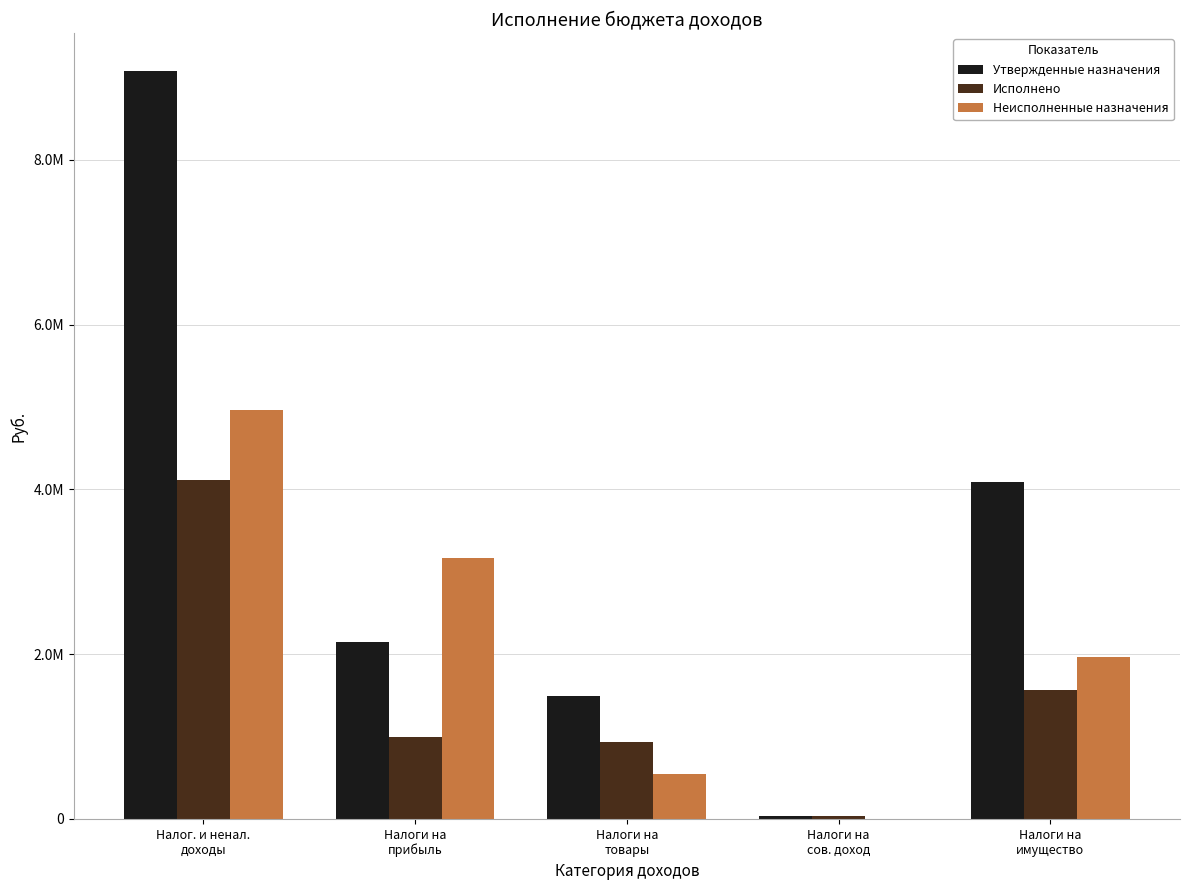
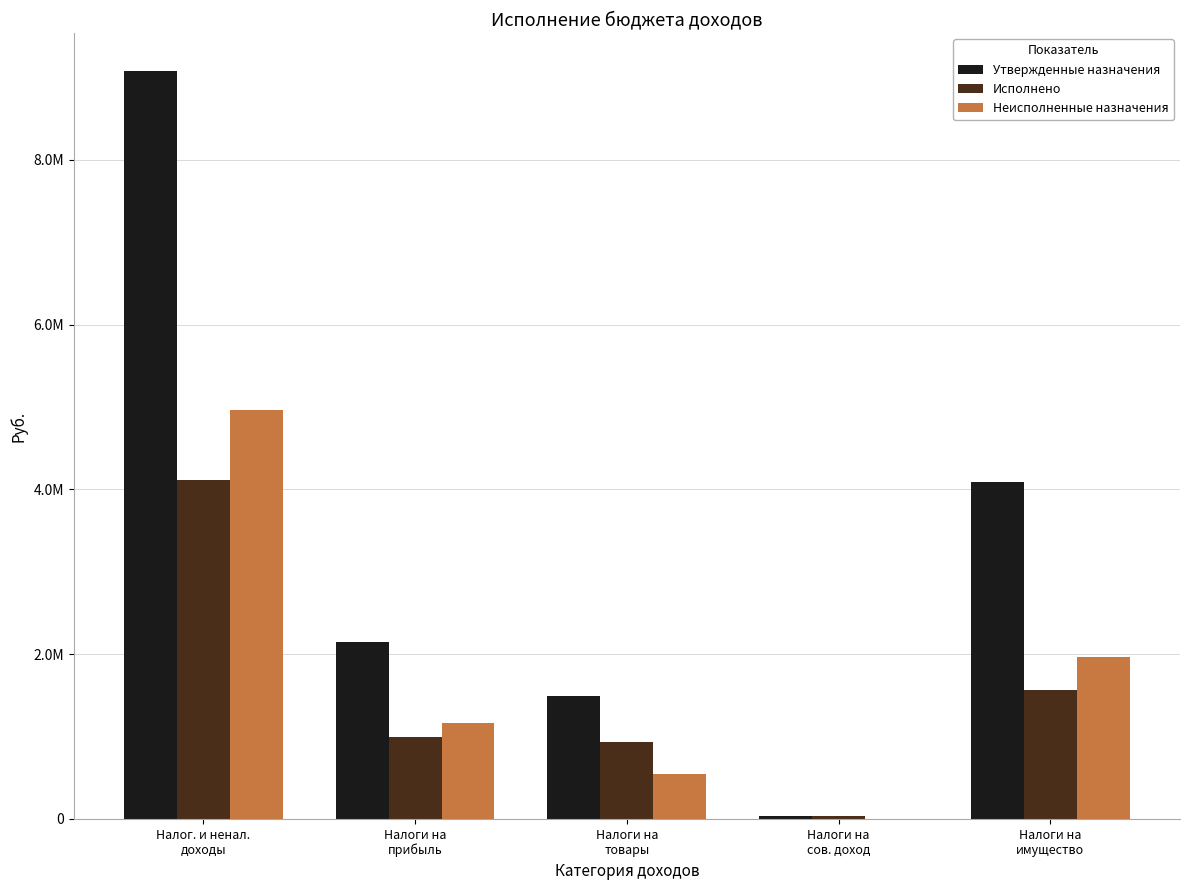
  {
    "Неисполненные назначения": {
      "Налог. и ненал. доходы": 5000000,
-     "Налоги на прибыль": 3200000,
+     "Налоги на прибыль": 1200000,
      "Налоги на товары": 500000,
      "Налоги на сов. доход": 0,
      "Налоги на имущество": 2000000
    }
  }
